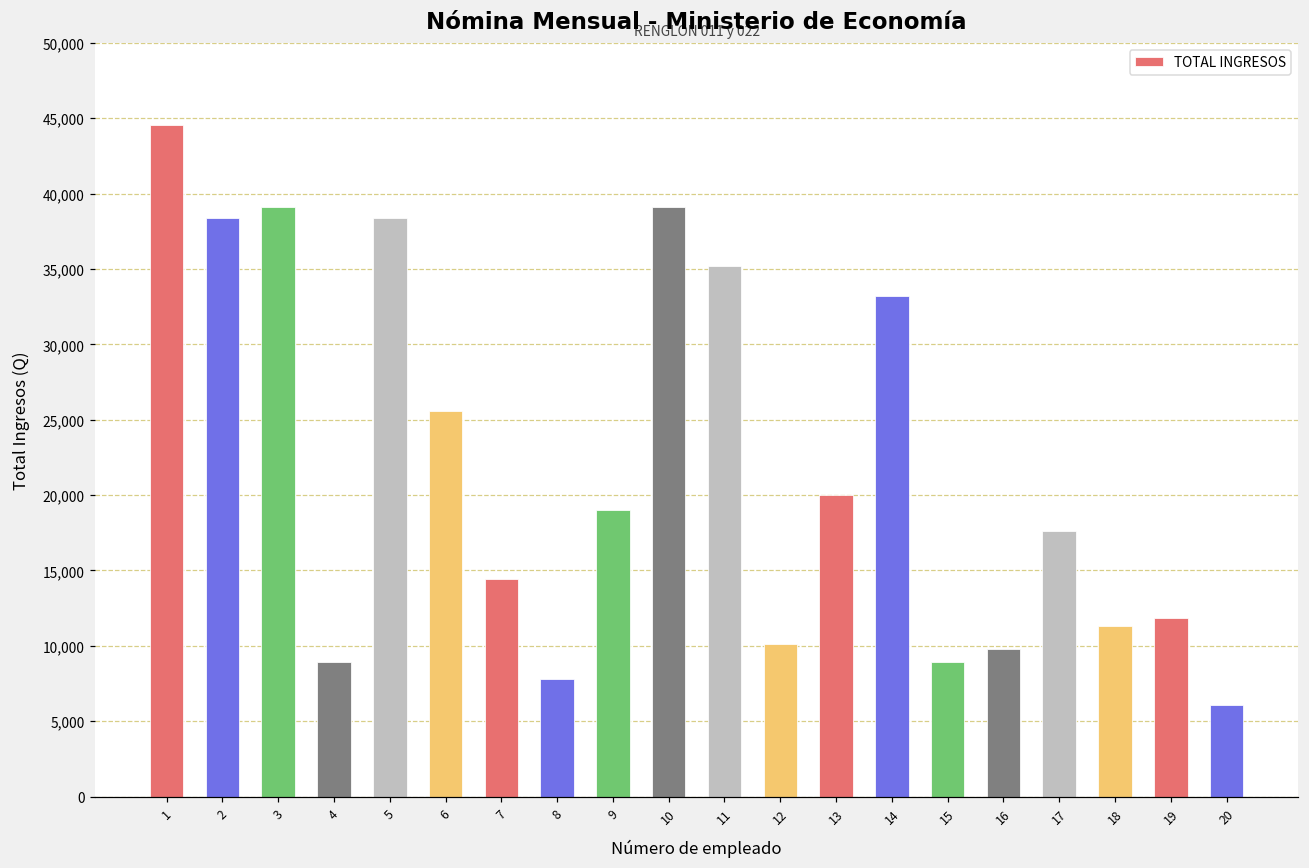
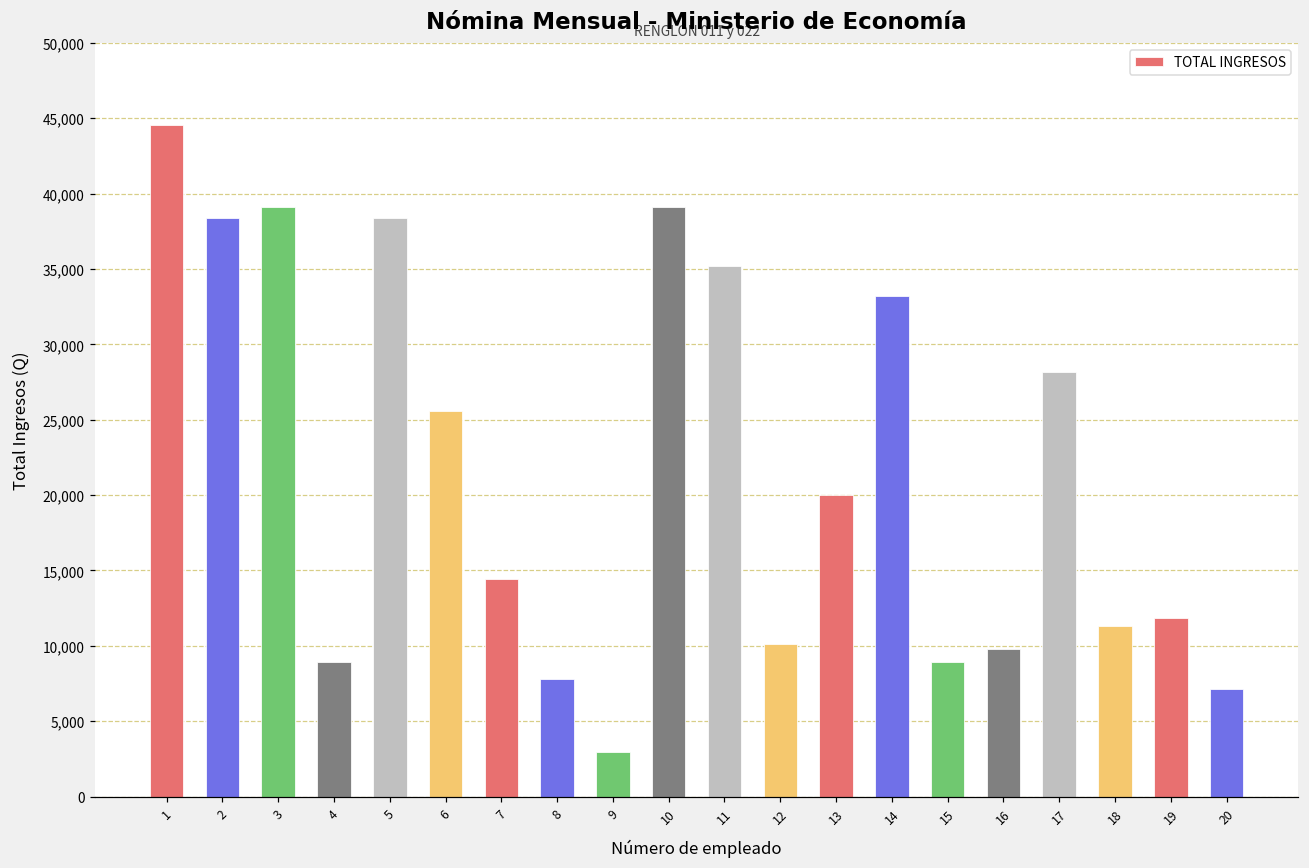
  {
    "1": "44,500",
    "2": "38,400",
    "3": "39,100",
    "4": "8,900",
    "5": "38,400",
    "6": "25,600",
    "7": "14,400",
    "8": "7,800",
-   "9": "19,000",
+   "9": "3,000",
    "10": "39,100",
    "11": "35,200",
    "12": "10,100",
    "13": "20,000",
    "14": "33,200",
    "15": "8,900",
    "16": "9,800",
-   "17": "17,600",
+   "17": "28,200",
    "18": "11,300",
    "19": "11,800",
-   "20": "6,100"
+   "20": "7,200"
  }
